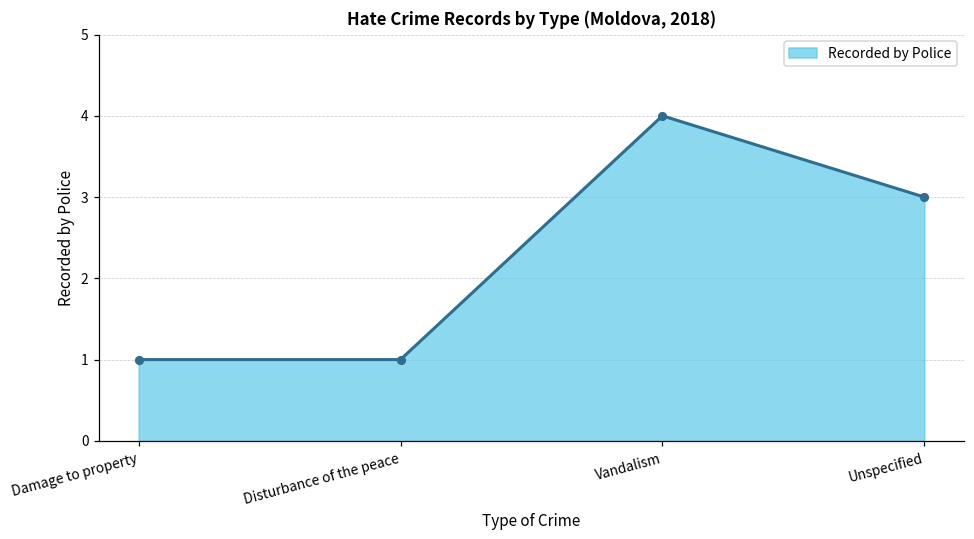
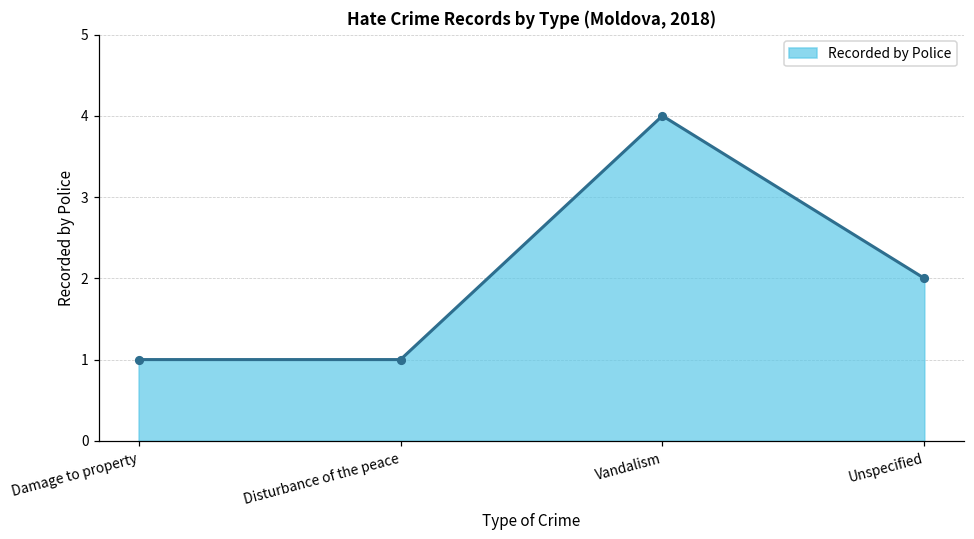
  {
    "Damage to property": 1,
    "Disturbance of the peace": 1,
    "Vandalism": 4,
-   "Unspecified": 3
+   "Unspecified": 2
  }
